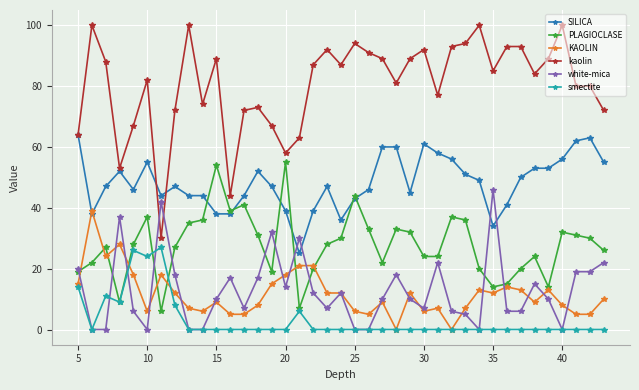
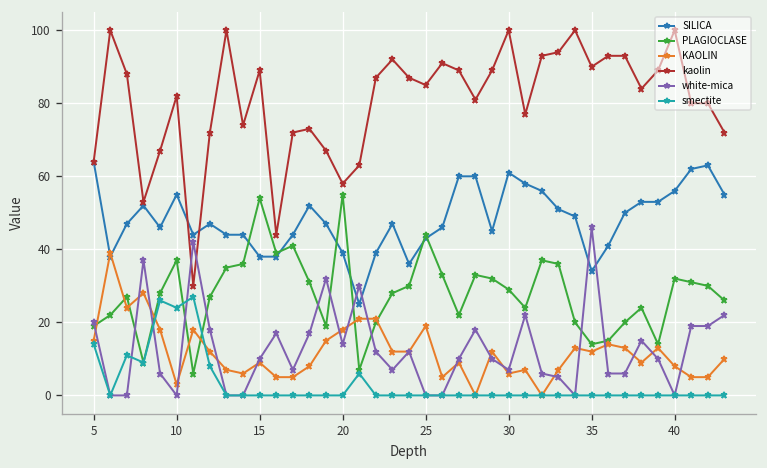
  {
    "PLAGIOCLASE": {
      "5": 19,
      "10": 37,
      "15": 54,
      "20": 55,
      "25": 44,
-     "30": 24,
+     "30": 29,
      "35": 14,
      "40": 32
    },
    "KAOLIN": {
      "5": 15,
-     "10": 6,
+     "10": 3,
      "15": 9,
      "20": 18,
-     "25": 6,
+     "25": 19,
      "30": 6,
      "35": 12,
      "40": 8
    },
    "kaolin": {
      "10": 82,
      "15": 89,
      "20": 58,
-     "25": 94,
-     "30": 92,
-     "35": 85
+     "25": 85,
+     "30": 100,
+     "35": 90
    },
    "white-mica": {
      "5": 20,
      "10": 0,
      "15": 10,
      "20": 14,
      "30": 7,
      "35": 46
    }
  }
